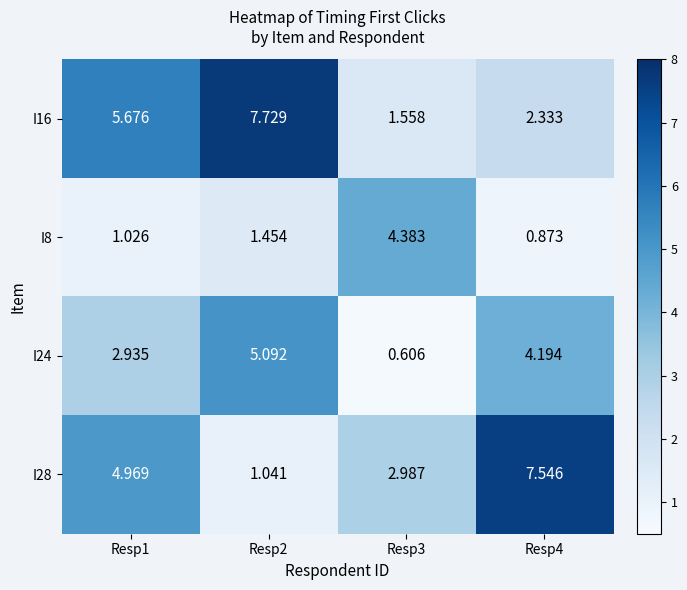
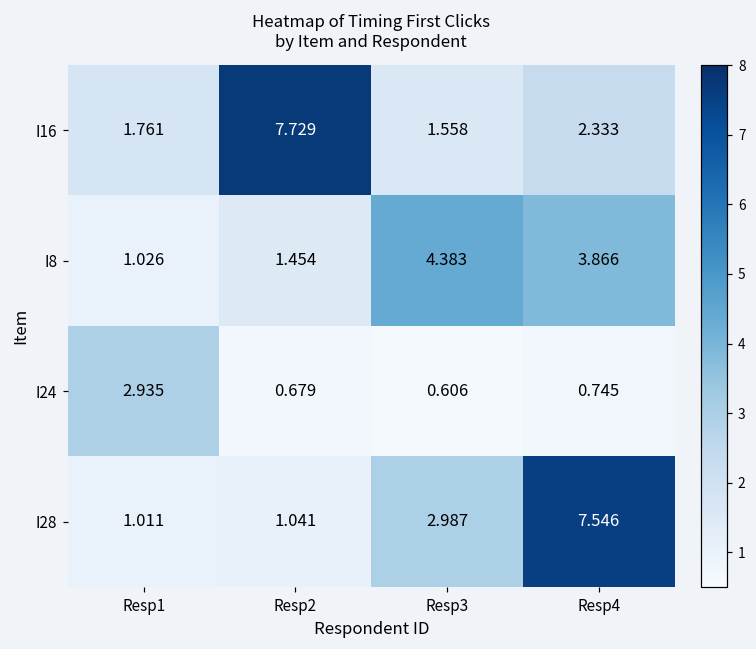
  {
    "I16": {
-     "Resp1": 5.676,
+     "Resp1": 1.761,
      "Resp2": 7.729,
      "Resp3": 1.558,
      "Resp4": 2.333
    },
    "I8": {
      "Resp1": 1.026,
      "Resp2": 1.454,
      "Resp3": 4.383,
-     "Resp4": 0.873
+     "Resp4": 3.866
    },
    "I24": {
      "Resp1": 2.935,
-     "Resp2": 5.092,
+     "Resp2": 0.679,
      "Resp3": 0.606,
-     "Resp4": 4.194
+     "Resp4": 0.745
    },
    "I28": {
-     "Resp1": 4.969,
+     "Resp1": 1.011,
      "Resp2": 1.041,
      "Resp3": 2.987,
      "Resp4": 7.546
    }
  }
